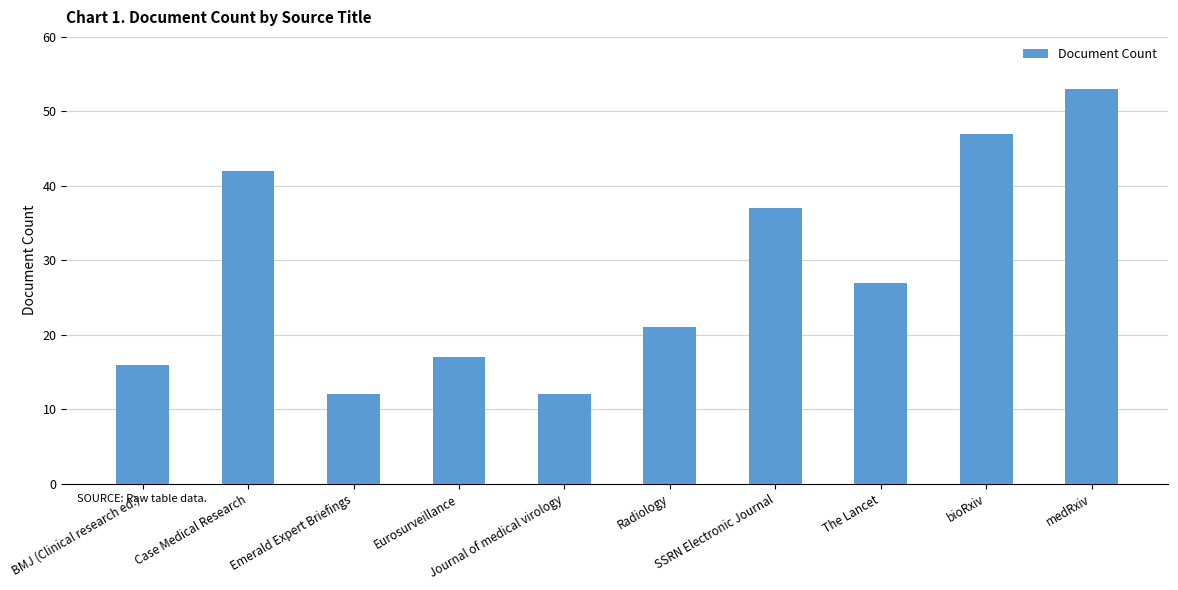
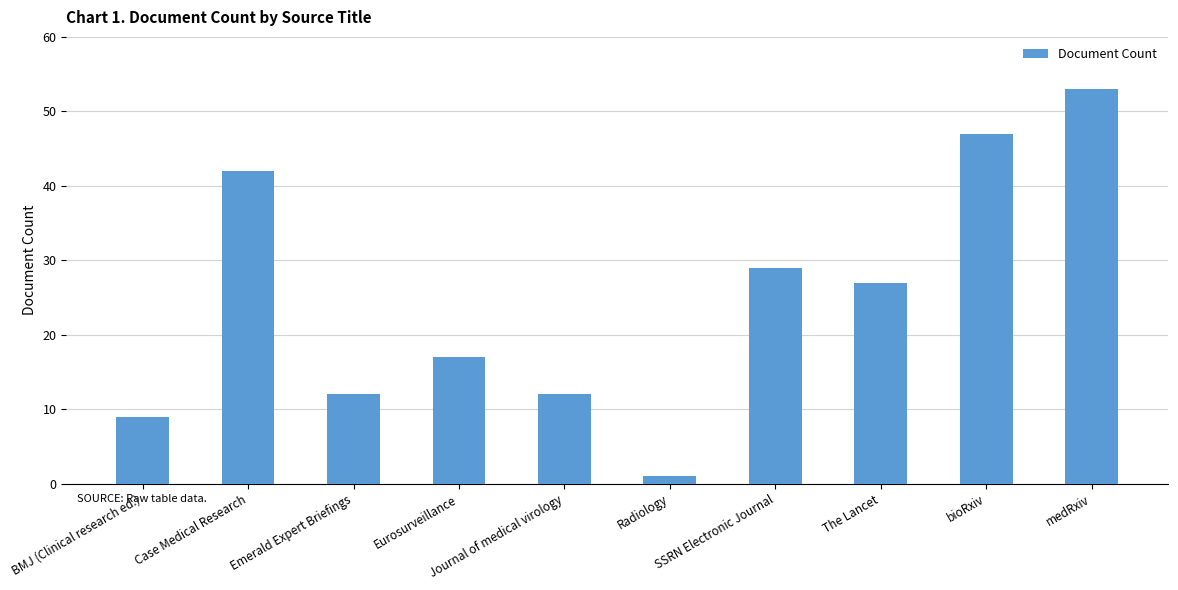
  {
-   "BMJ (Clinical research ed.)": 16,
+   "BMJ (Clinical research ed.)": 9,
    "Case Medical Research": 42,
    "Emerald Expert Briefings": 12,
    "Eurosurveillance": 17,
    "Journal of medical virology": 12,
-   "Radiology": 21,
-   "SSRN Electronic Journal": 37,
+   "Radiology": 1,
+   "SSRN Electronic Journal": 29,
    "The Lancet": 27,
    "bioRxiv": 47,
    "medRxiv": 53
  }
